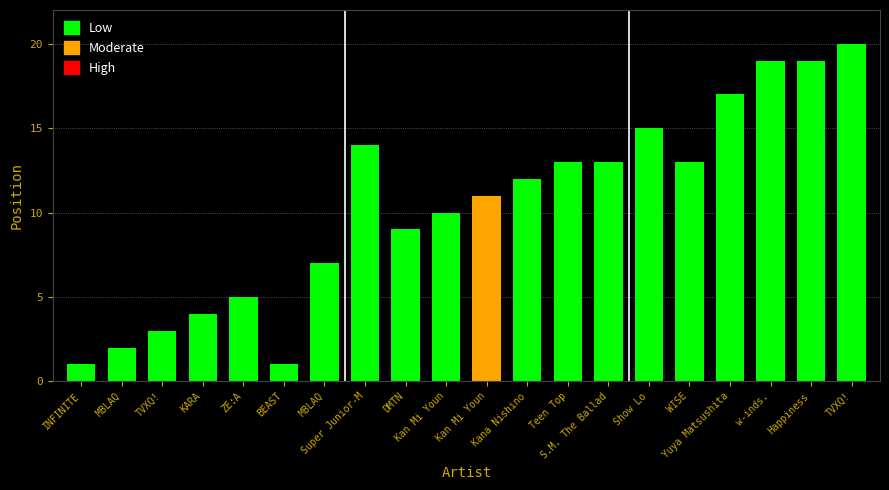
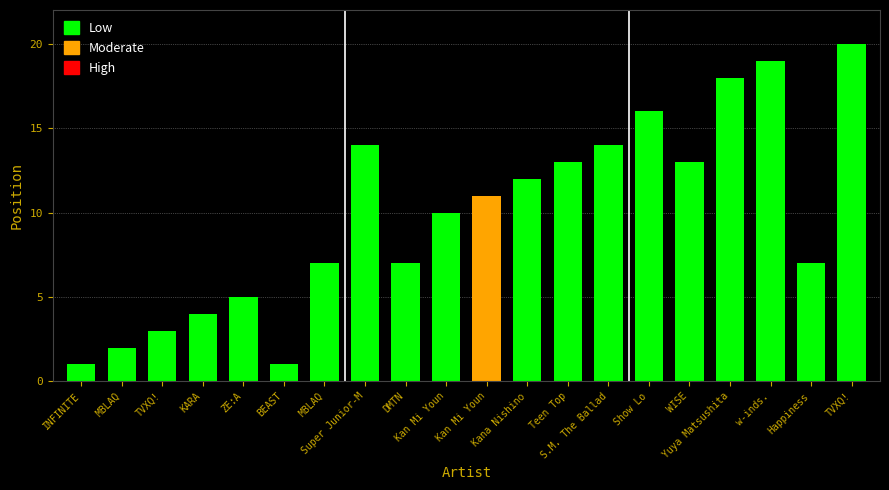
  {
    "INFINITE": 1,
    "KARA": 4,
    "ZE:A": 5,
    "BEAST": 1,
    "Super Junior-M": 14,
-   "DMTN": 9,
+   "DMTN": 7,
    "Kana Nishino": 12,
    "Teen Top": 13,
-   "S.M. The Ballad": 13,
-   "Show Lo": 15,
+   "S.M. The Ballad": 14,
+   "Show Lo": 16,
    "WISE": 13,
-   "Yuya Matsushita": 17,
+   "Yuya Matsushita": 18,
    "w-inds.": 19,
-   "Happiness": 19
+   "Happiness": 7
  }
